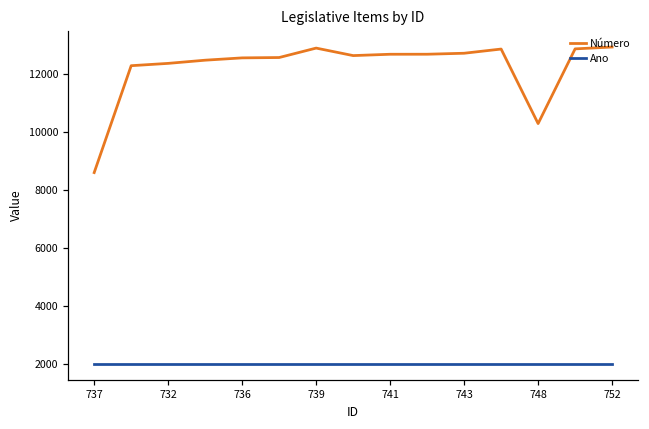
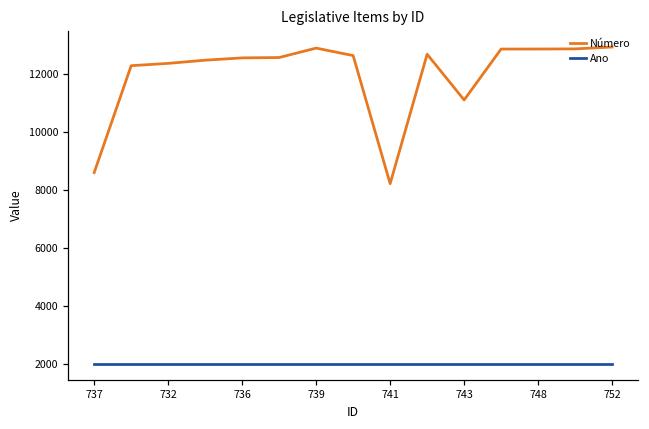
  {
    "Número": {
      "737": 8600,
      "732": 12400,
      "736": 12600,
      "739": 12900,
-     "741": 12700,
-     "743": 12700,
-     "748": 10300,
+     "741": 8200,
+     "743": 11100,
+     "748": 12900,
      "752": 12900
    },
    "Ano": {
      "737": 2000,
      "732": 2000,
      "736": 2000,
      "739": 2000,
      "741": 2000,
      "743": 2000,
      "748": 2000,
      "752": 2000
    }
  }
